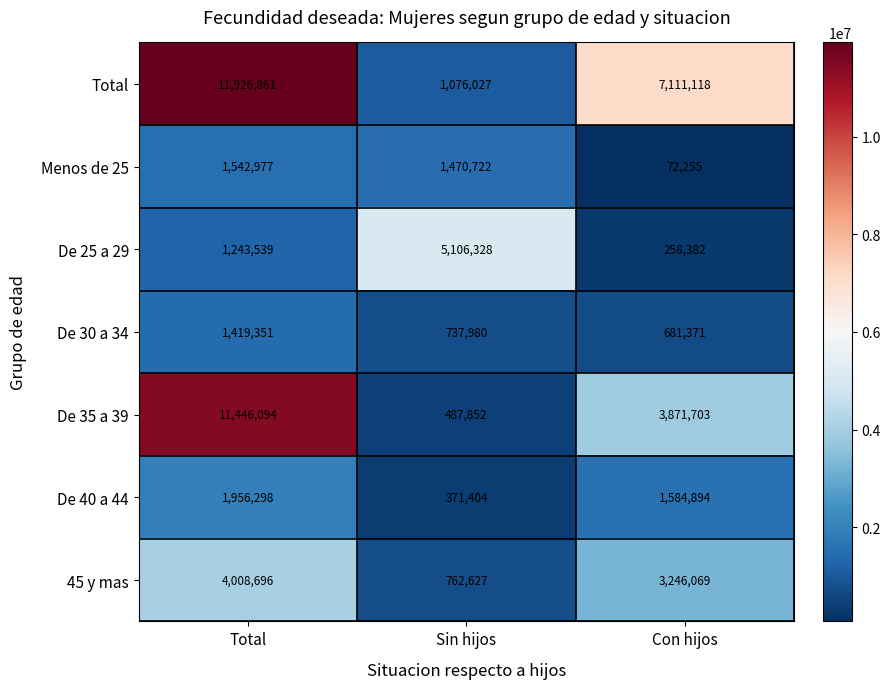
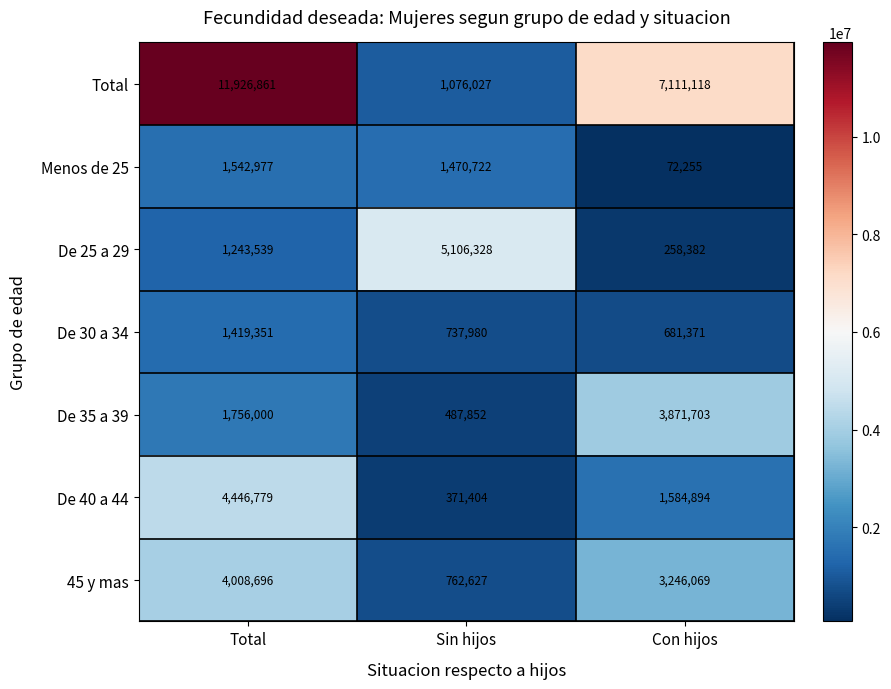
  {
    "Total": {
      "Total": "11,926,861",
      "Sin hijos": "1,076,027",
      "Con hijos": "7,111,118"
    },
    "Menos de 25": {
      "Total": "1,542,977",
      "Sin hijos": "1,470,722",
      "Con hijos": "72,255"
    },
    "De 25 a 29": {
      "Total": "1,243,539",
      "Sin hijos": "5,106,328",
      "Con hijos": "258,382"
    },
    "De 30 a 34": {
      "Total": "1,419,351",
      "Sin hijos": "737,980",
      "Con hijos": "681,371"
    },
    "De 35 a 39": {
-     "Total": "11,446,094",
+     "Total": "1,756,000",
      "Sin hijos": "487,852",
      "Con hijos": "3,871,703"
    },
    "De 40 a 44": {
-     "Total": "1,956,298",
+     "Total": "4,446,779",
      "Sin hijos": "371,404",
      "Con hijos": "1,584,894"
    },
    "45 y mas": {
      "Total": "4,008,696",
      "Sin hijos": "762,627",
      "Con hijos": "3,246,069"
    }
  }
